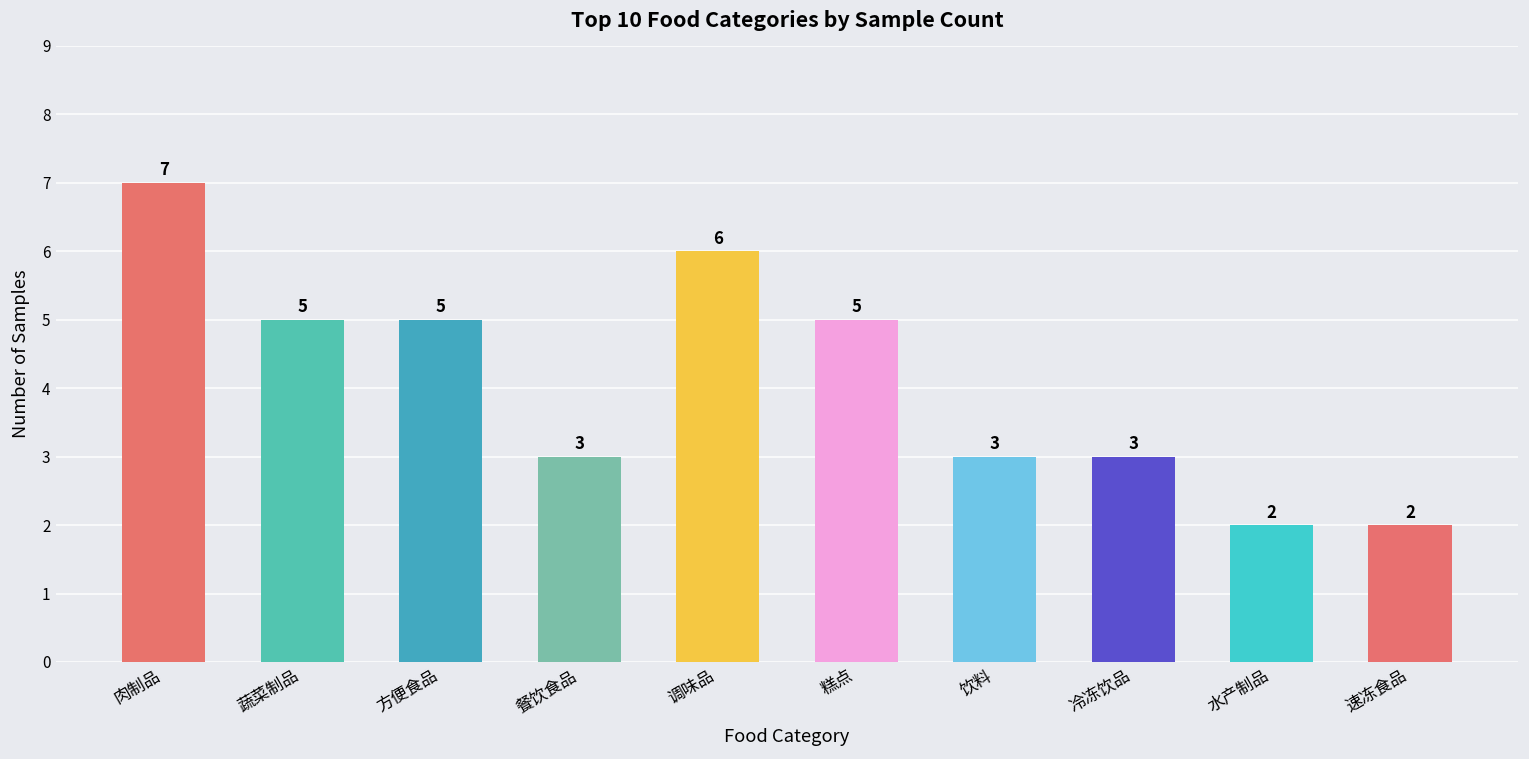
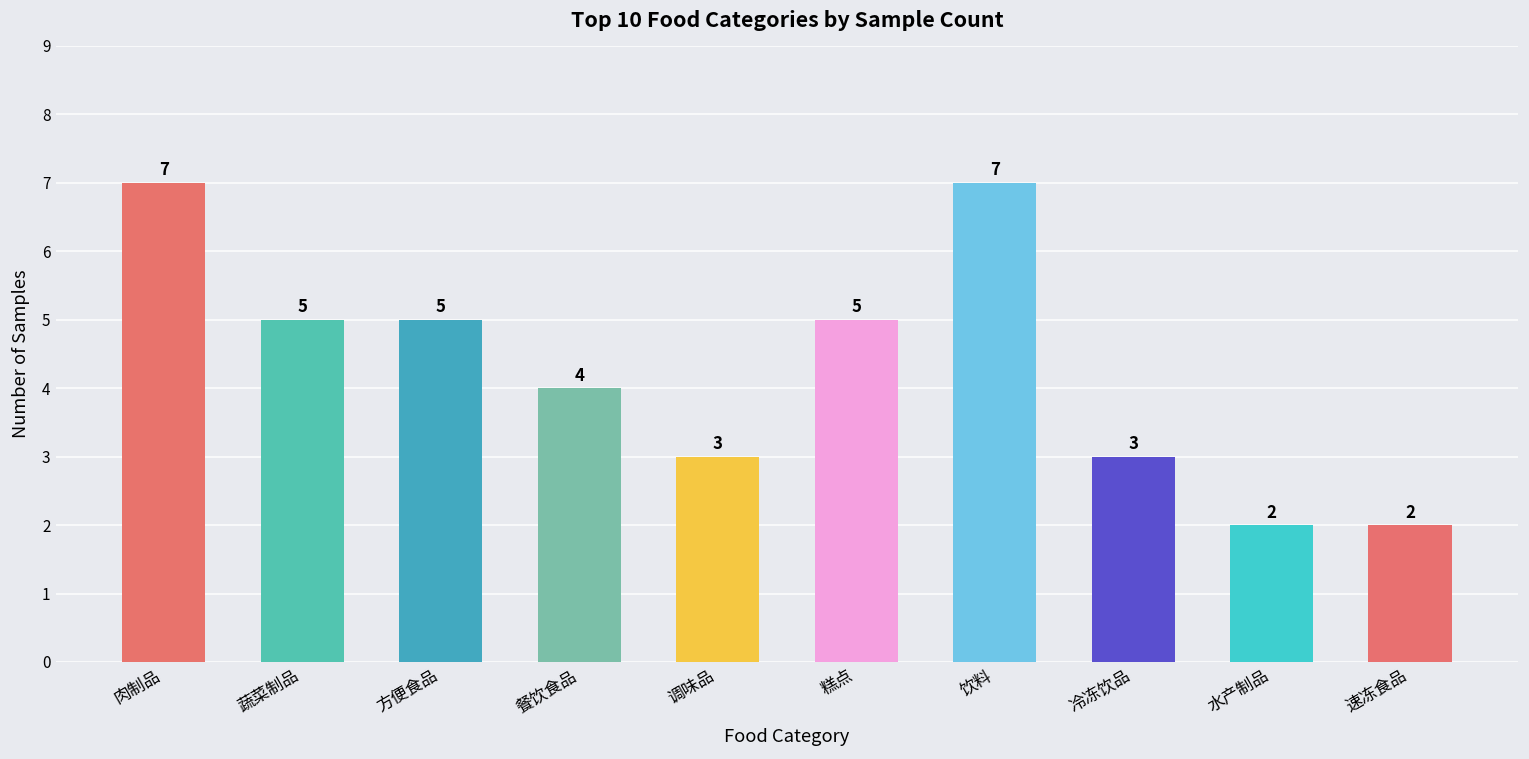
  {
    "肉制品": 7,
    "蔬菜制品": 5,
    "方便食品": 5,
-   "餐饮食品": 3,
-   "调味品": 6,
+   "餐饮食品": 4,
+   "调味品": 3,
    "糕点": 5,
-   "饮料": 3,
+   "饮料": 7,
    "冷冻饮品": 3,
    "水产制品": 2,
    "速冻食品": 2
  }
